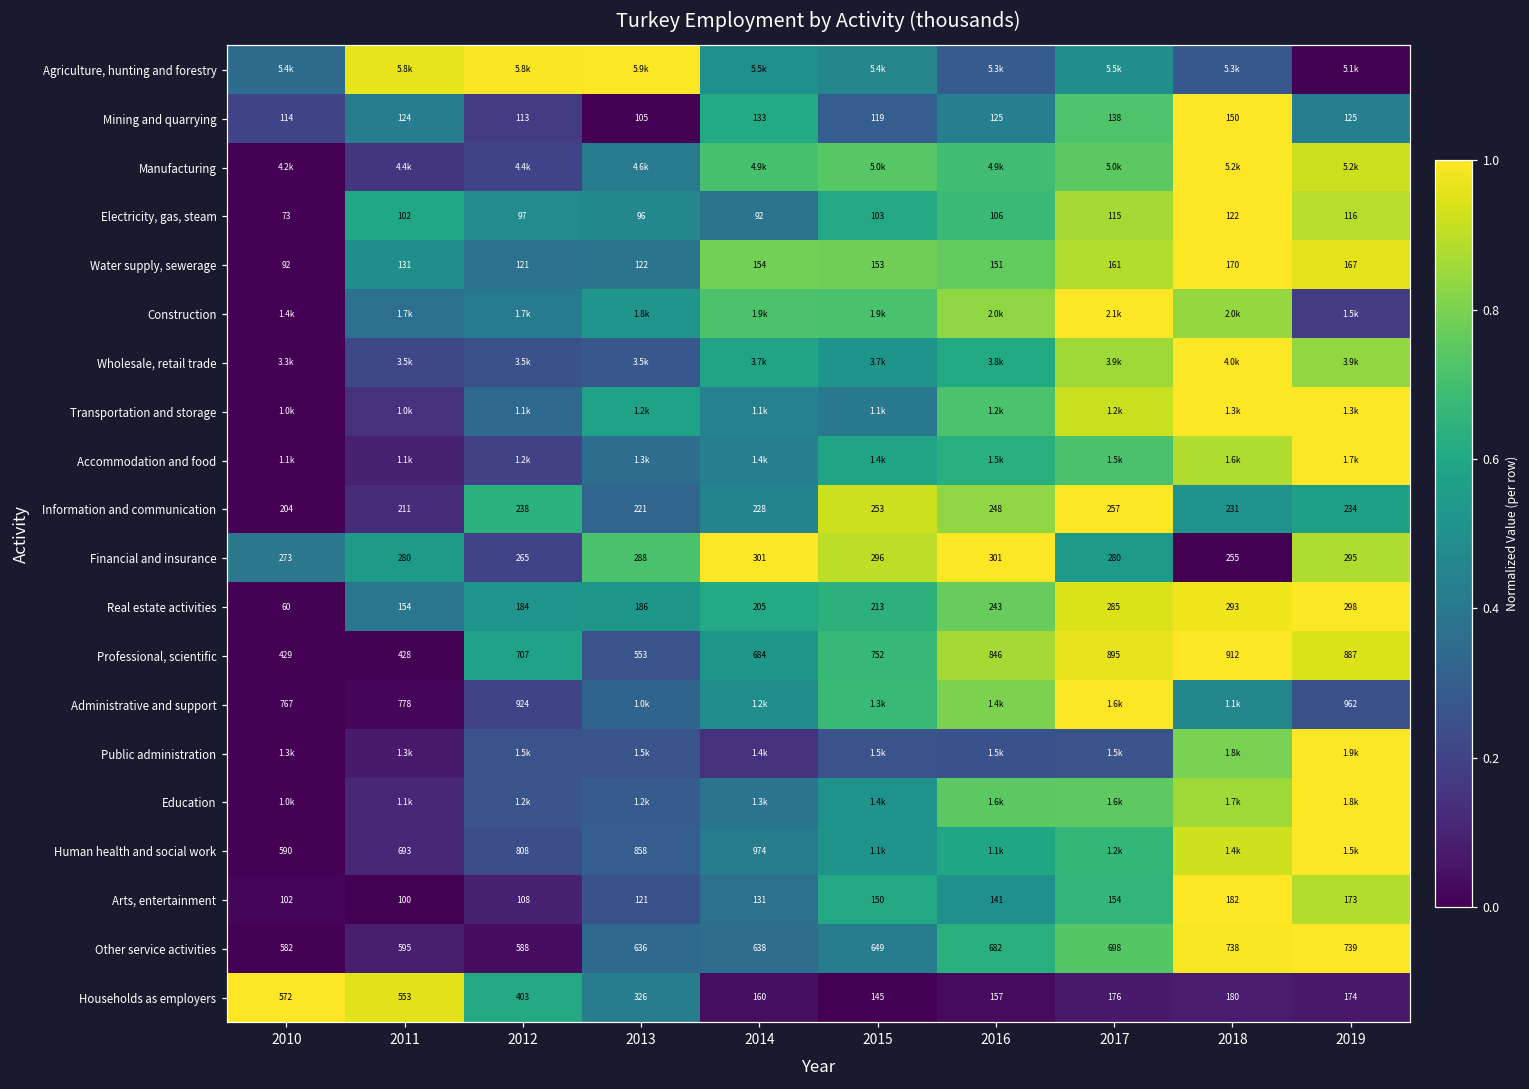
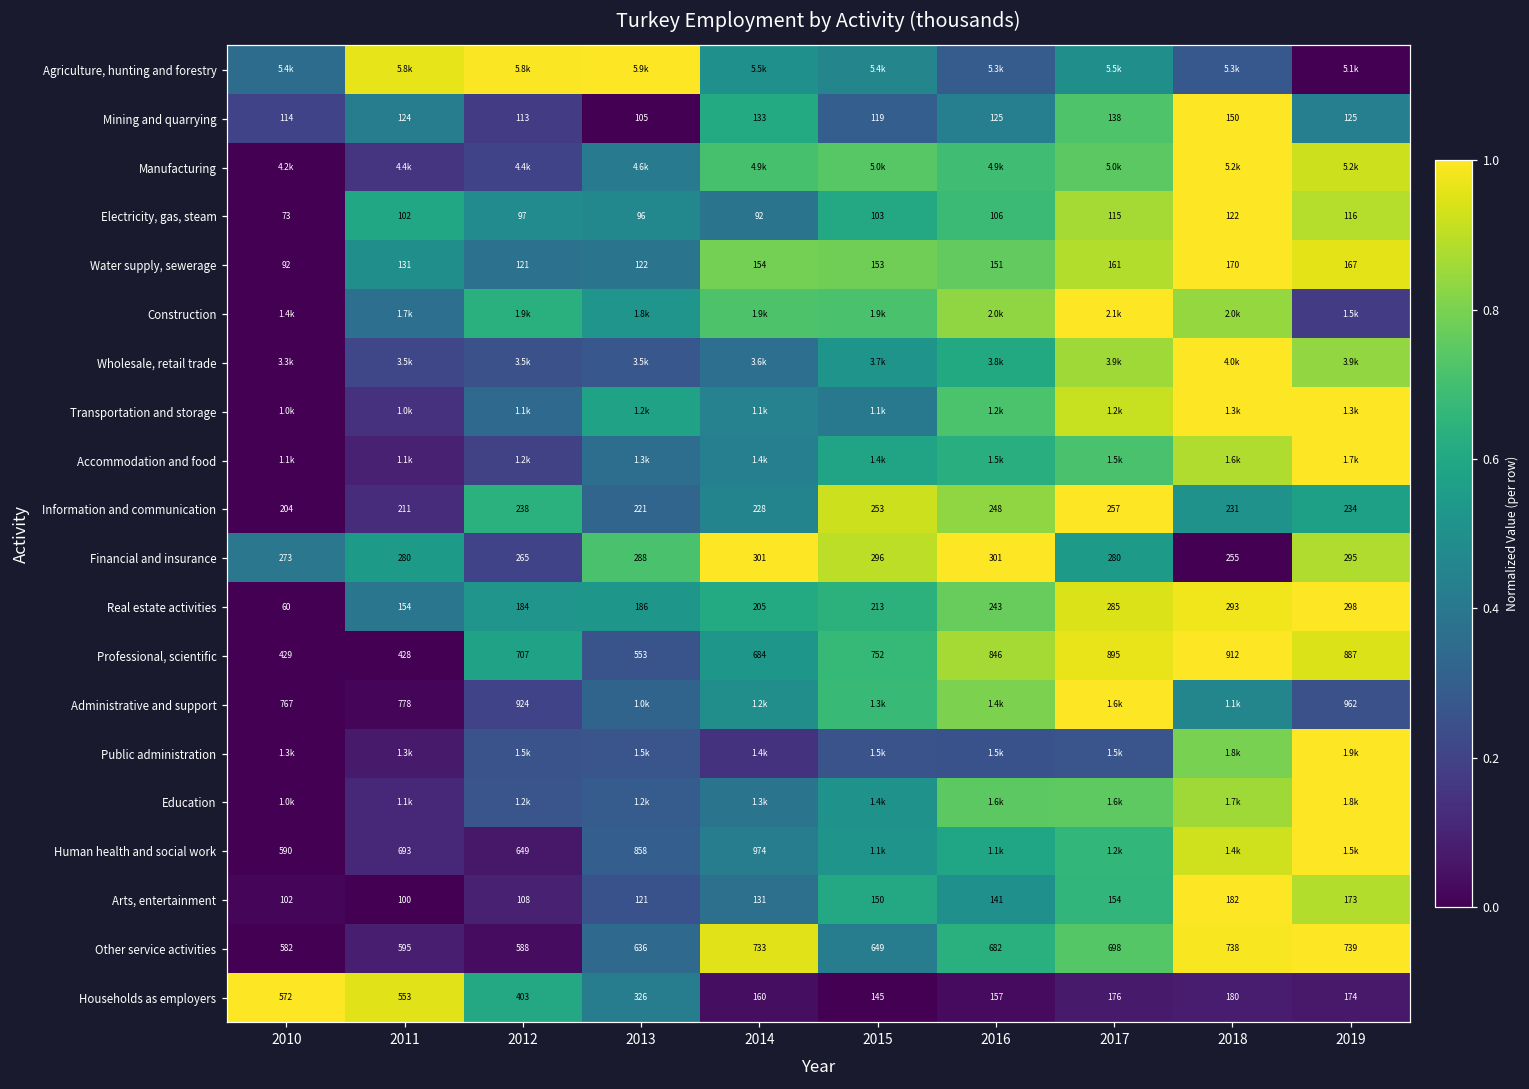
  {
    "Agriculture, hunting and forestry": {
      "2010": "5.4k",
      "2011": "5.8k",
      "2012": "5.8k",
      "2013": "5.9k",
      "2014": "5.5k",
      "2015": "5.4k",
      "2016": "5.3k",
      "2017": "5.5k",
      "2018": "5.3k",
      "2019": "5.1k"
    },
    "Mining and quarrying": {
      "2010": "114",
      "2011": "124",
      "2012": "113",
      "2013": "105",
      "2014": "133",
      "2015": "119",
      "2016": "125",
      "2017": "138",
      "2018": "150",
      "2019": "125"
    },
    "Manufacturing": {
      "2010": "4.2k",
      "2011": "4.4k",
      "2012": "4.4k",
      "2013": "4.6k",
      "2014": "4.9k",
      "2015": "5.0k",
      "2016": "4.9k",
      "2017": "5.0k",
      "2018": "5.2k",
      "2019": "5.2k"
    },
    "Electricity, gas, steam": {
      "2010": "73",
      "2011": "102",
      "2012": "97",
      "2013": "96",
      "2014": "92",
      "2015": "103",
      "2016": "106",
      "2017": "115",
      "2018": "122",
      "2019": "116"
    },
    "Water supply, sewerage": {
      "2010": "92",
      "2011": "131",
      "2012": "121",
      "2013": "122",
      "2014": "154",
      "2015": "153",
      "2016": "151",
      "2017": "161",
      "2018": "170",
      "2019": "167"
    },
    "Construction": {
      "2010": "1.4k",
      "2011": "1.7k",
-     "2012": "1.7k",
+     "2012": "1.9k",
      "2013": "1.8k",
      "2014": "1.9k",
      "2015": "1.9k",
      "2016": "2.0k",
      "2017": "2.1k",
      "2018": "2.0k",
      "2019": "1.5k"
    },
    "Wholesale, retail trade": {
      "2010": "3.3k",
      "2011": "3.5k",
      "2012": "3.5k",
      "2013": "3.5k",
-     "2014": "3.7k",
+     "2014": "3.6k",
      "2015": "3.7k",
      "2016": "3.8k",
      "2017": "3.9k",
      "2018": "4.0k",
      "2019": "3.9k"
    },
    "Transportation and storage": {
      "2010": "1.0k",
      "2011": "1.0k",
      "2012": "1.1k",
      "2013": "1.2k",
      "2014": "1.1k",
      "2015": "1.1k",
      "2016": "1.2k",
      "2017": "1.2k",
      "2018": "1.3k",
      "2019": "1.3k"
    },
    "Accommodation and food": {
      "2010": "1.1k",
      "2011": "1.1k",
      "2012": "1.2k",
      "2013": "1.3k",
      "2014": "1.4k",
      "2015": "1.4k",
      "2016": "1.5k",
      "2017": "1.5k",
      "2018": "1.6k",
      "2019": "1.7k"
    },
    "Information and communication": {
      "2010": "204",
      "2011": "211",
      "2012": "238",
      "2013": "221",
      "2014": "228",
      "2015": "253",
      "2016": "248",
      "2017": "257",
      "2018": "231",
      "2019": "234"
    },
    "Financial and insurance": {
      "2010": "273",
      "2011": "280",
      "2012": "265",
      "2013": "288",
      "2014": "301",
      "2015": "296",
      "2016": "301",
      "2017": "280",
      "2018": "255",
      "2019": "295"
    },
    "Real estate activities": {
      "2010": "60",
      "2011": "154",
      "2012": "184",
      "2013": "186",
      "2014": "205",
      "2015": "213",
      "2016": "243",
      "2017": "285",
      "2018": "293",
      "2019": "298"
    },
    "Professional, scientific": {
      "2010": "429",
      "2011": "428",
      "2012": "707",
      "2013": "553",
      "2014": "684",
      "2015": "752",
      "2016": "846",
      "2017": "895",
      "2018": "912",
      "2019": "887"
    },
    "Administrative and support": {
      "2010": "767",
      "2011": "778",
      "2012": "924",
      "2013": "1.0k",
      "2014": "1.2k",
      "2015": "1.3k",
      "2016": "1.4k",
      "2017": "1.6k",
      "2018": "1.1k",
      "2019": "962"
    },
    "Public administration": {
      "2010": "1.3k",
      "2011": "1.3k",
      "2012": "1.5k",
      "2013": "1.5k",
      "2014": "1.4k",
      "2015": "1.5k",
      "2016": "1.5k",
      "2017": "1.5k",
      "2018": "1.8k",
      "2019": "1.9k"
    },
    "Education": {
      "2010": "1.0k",
      "2011": "1.1k",
      "2012": "1.2k",
      "2013": "1.2k",
      "2014": "1.3k",
      "2015": "1.4k",
      "2016": "1.6k",
      "2017": "1.6k",
      "2018": "1.7k",
      "2019": "1.8k"
    },
    "Human health and social work": {
      "2010": "590",
      "2011": "693",
-     "2012": "808",
+     "2012": "649",
      "2013": "858",
      "2014": "974",
      "2015": "1.1k",
      "2016": "1.1k",
      "2017": "1.2k",
      "2018": "1.4k",
      "2019": "1.5k"
    },
    "Arts, entertainment": {
      "2010": "102",
      "2011": "100",
      "2012": "108",
      "2013": "121",
      "2014": "131",
      "2015": "150",
      "2016": "141",
      "2017": "154",
      "2018": "182",
      "2019": "173"
    },
    "Other service activities": {
      "2010": "582",
      "2011": "595",
      "2012": "588",
      "2013": "636",
-     "2014": "638",
+     "2014": "733",
      "2015": "649",
      "2016": "682",
      "2017": "698",
      "2018": "738",
      "2019": "739"
    },
    "Households as employers": {
      "2010": "572",
      "2011": "553",
      "2012": "403",
      "2013": "326",
      "2014": "160",
      "2015": "145",
      "2016": "157",
      "2017": "176",
      "2018": "180",
      "2019": "174"
    }
  }
